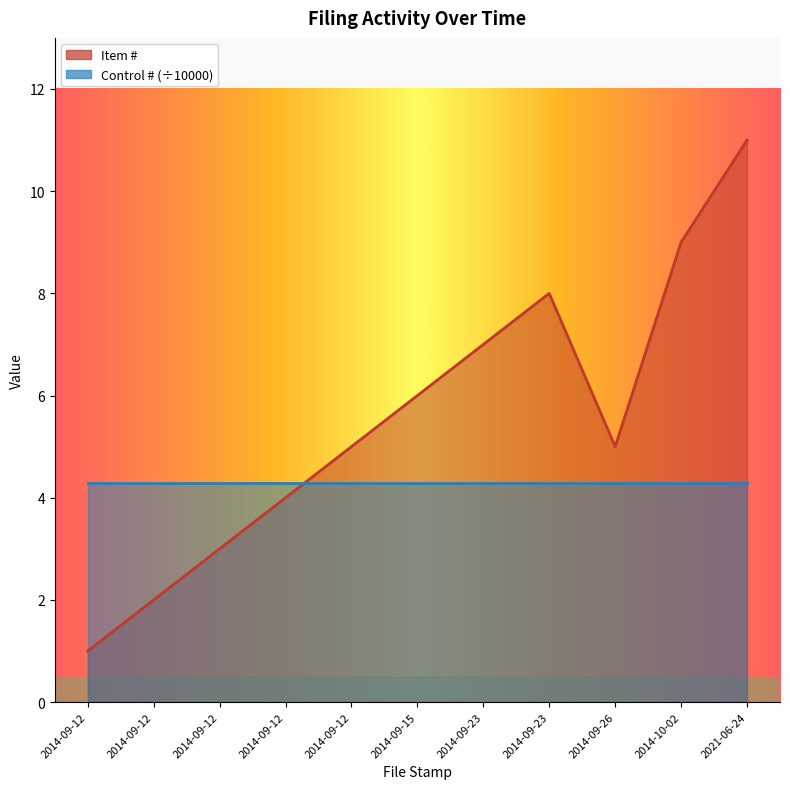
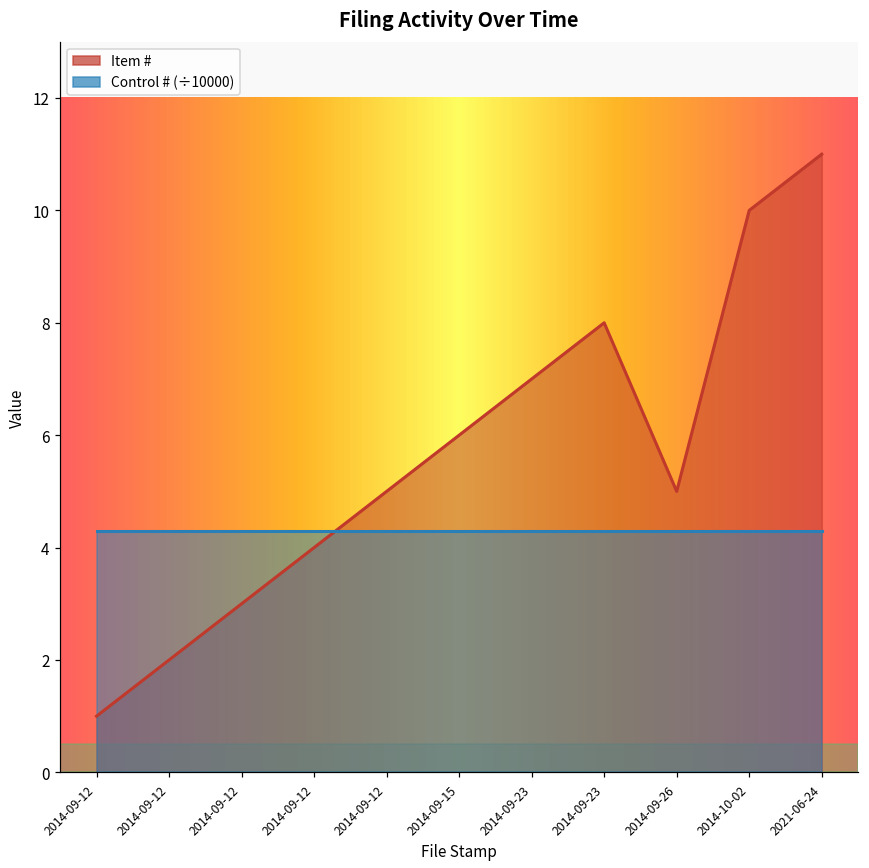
  {
    "Item #": {
      "2014-09-15": 6,
      "2014-09-26": 5,
-     "2014-10-02": 9,
+     "2014-10-02": 10,
      "2021-06-24": 11
    },
    "Control # (÷10000)": {
      "2014-09-15": 4.3,
      "2014-09-26": 4.3,
      "2014-10-02": 4.3,
      "2021-06-24": 4.3
    }
  }
